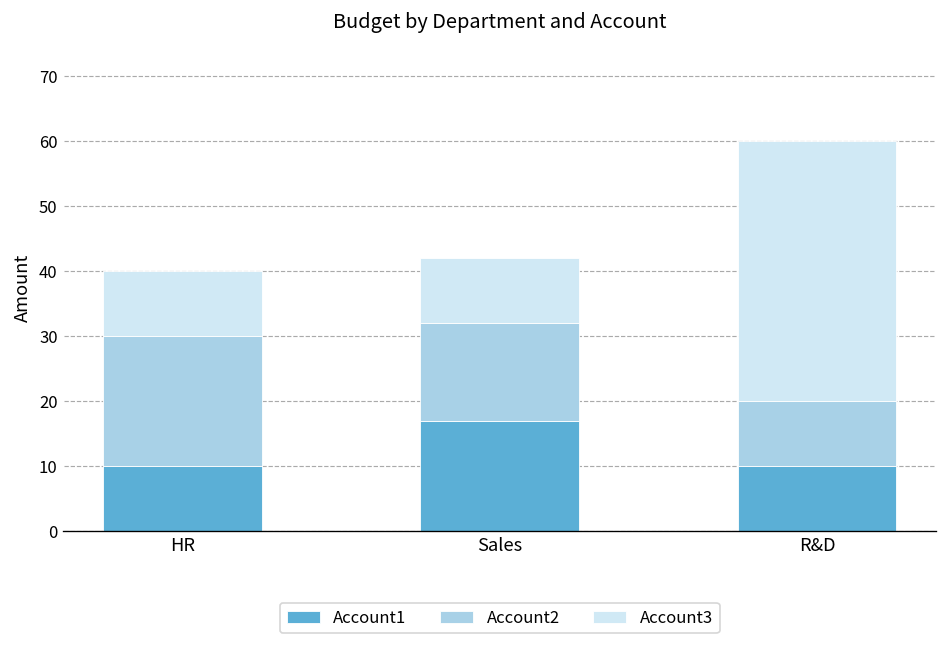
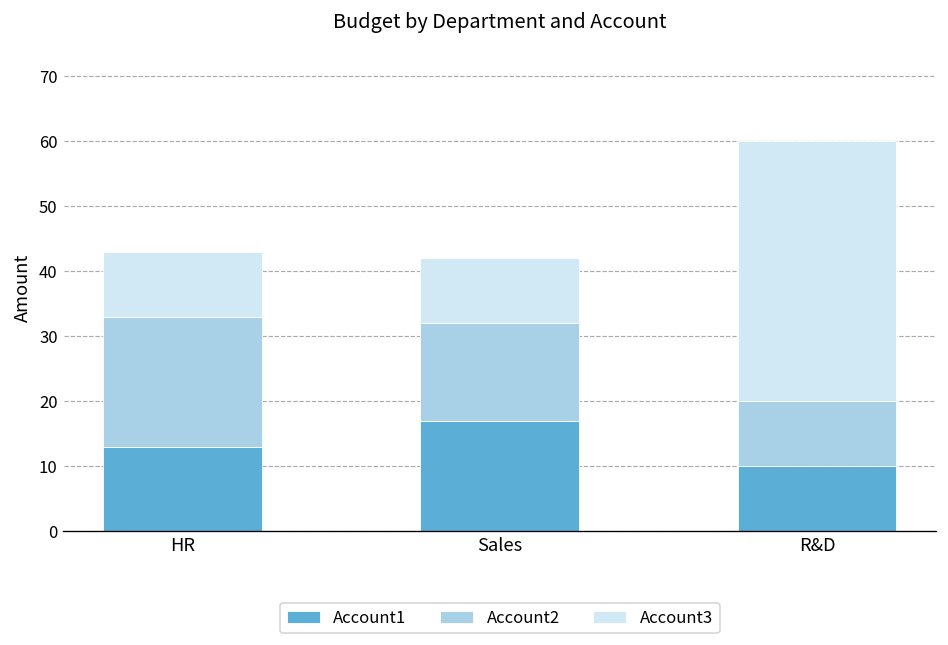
  {
    "Account1": {
-     "HR": 10,
+     "HR": 13,
      "Sales": 17,
      "R&D": 10
    }
  }
